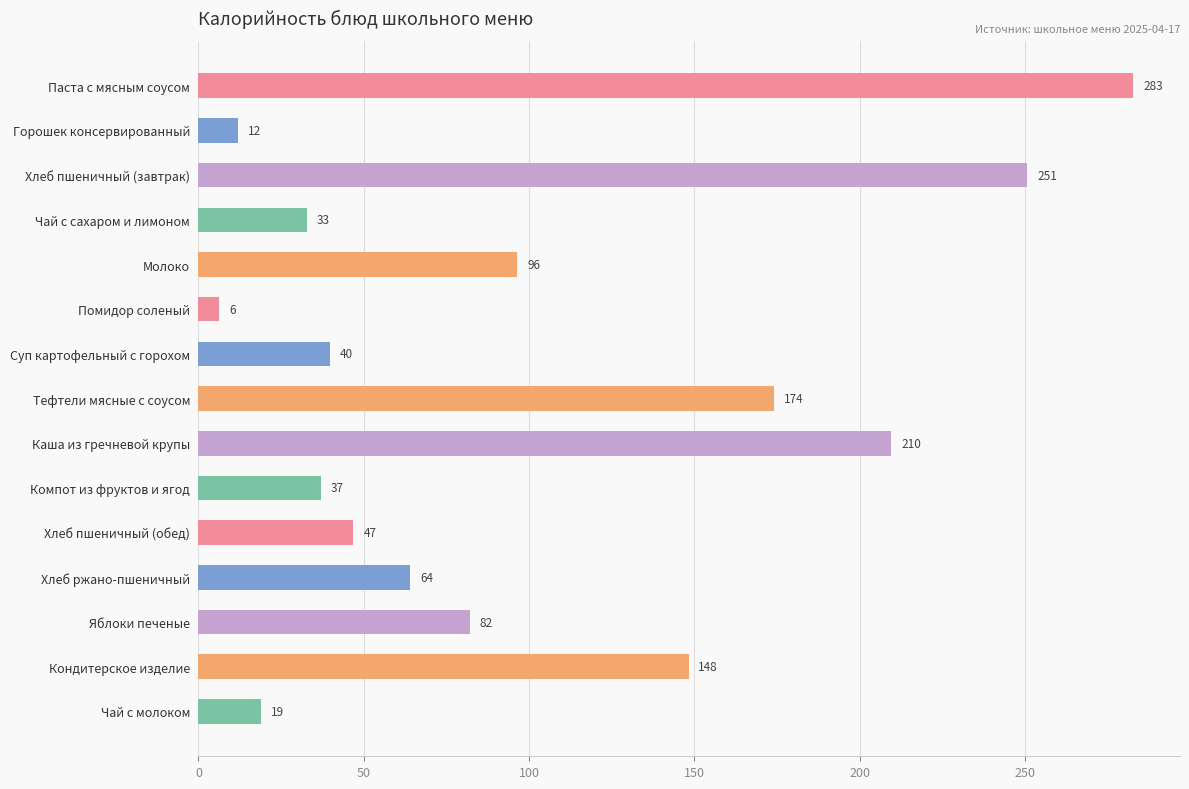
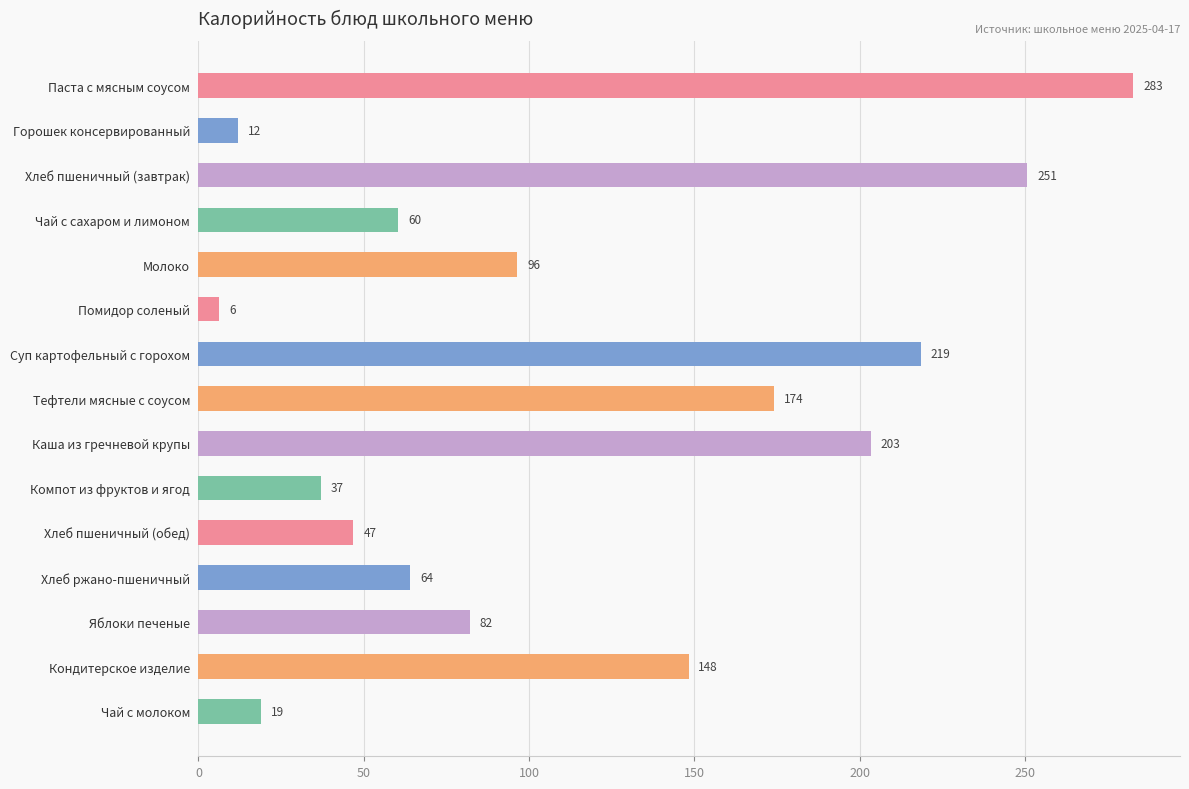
  {
    "Паста с мясным соусом": 283,
    "Горошек консервированный": 12,
    "Хлеб пшеничный (завтрак)": 251,
-   "Чай с сахаром и лимоном": 33,
+   "Чай с сахаром и лимоном": 60,
    "Молоко": 96,
    "Помидор соленый": 6,
-   "Суп картофельный с горохом": 40,
+   "Суп картофельный с горохом": 219,
    "Тефтели мясные с соусом": 174,
-   "Каша из гречневой крупы": 210,
+   "Каша из гречневой крупы": 203,
    "Компот из фруктов и ягод": 37,
    "Хлеб пшеничный (обед)": 47,
    "Хлеб ржано-пшеничный": 64,
    "Яблоки печеные": 82,
    "Кондитерское изделие": 148,
    "Чай с молоком": 19
  }
